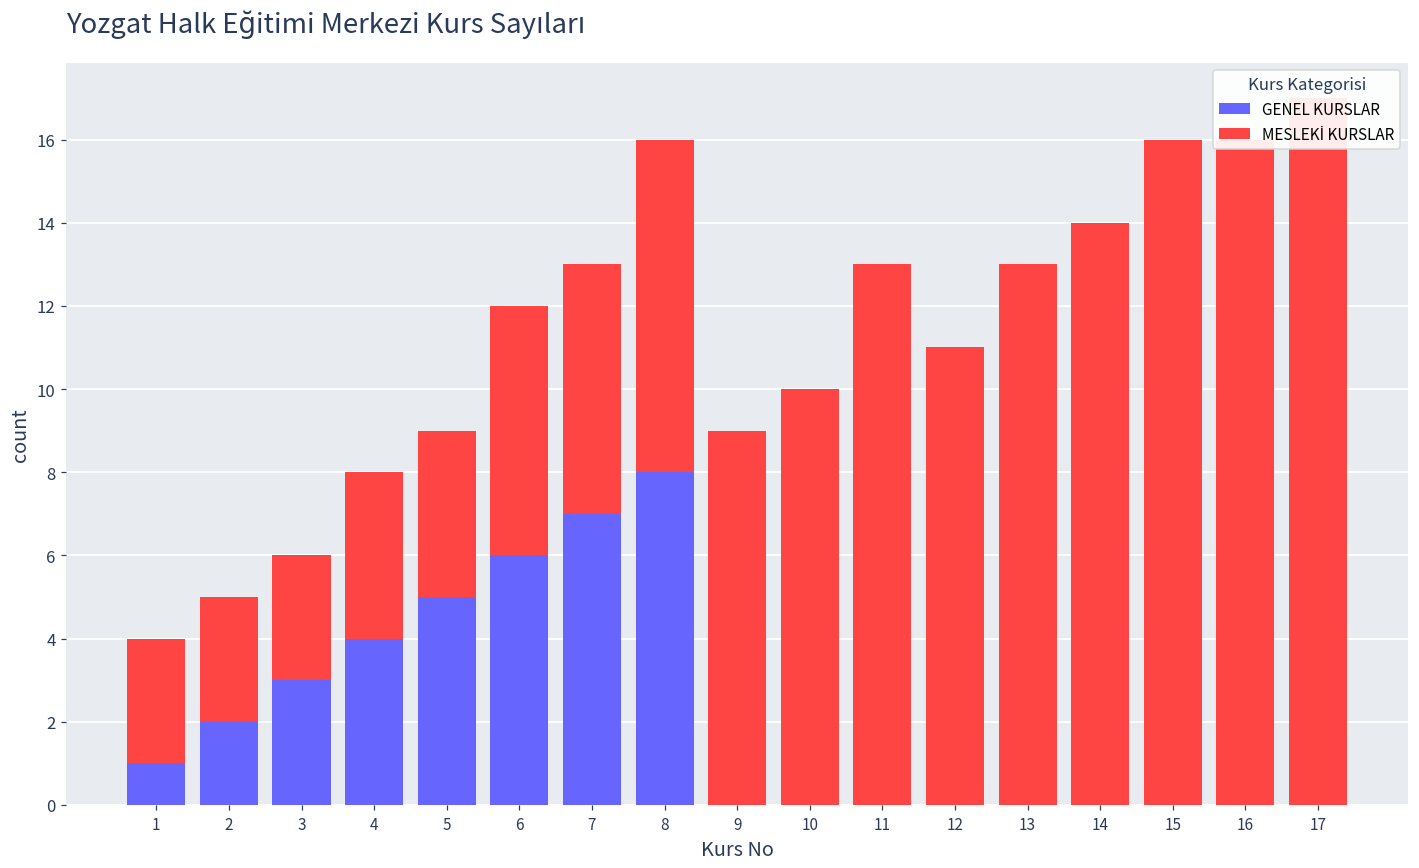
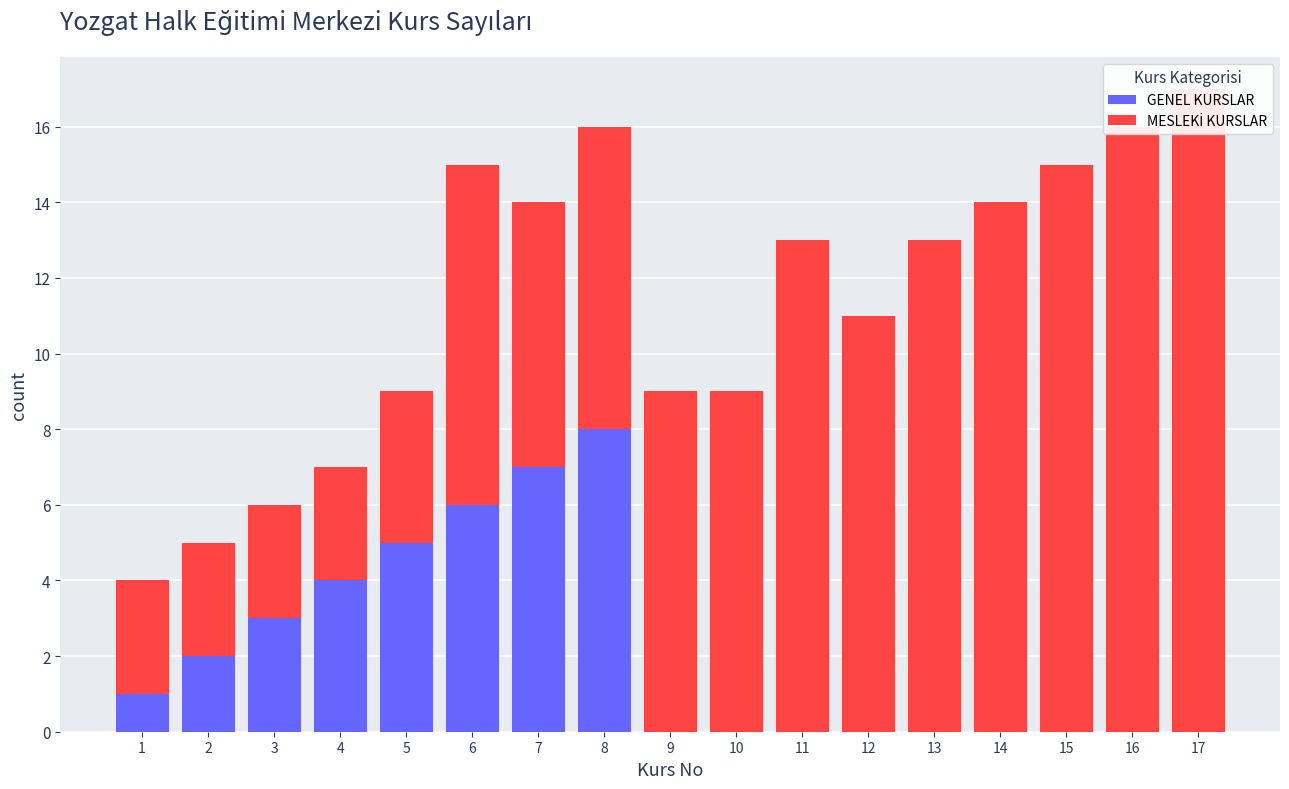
  {
    "GENEL KURSLAR": {
      "1": 1,
      "2": 2,
      "3": 3,
      "4": 4,
      "5": 5,
      "6": 6,
      "7": 7,
      "8": 8,
      "9": 0,
      "10": 0,
      "11": 0,
      "12": 0,
      "13": 0,
      "14": 0,
      "15": 0,
      "16": 0,
      "17": 0
    },
    "MESLEKİ KURSLAR": {
      "1": 3,
      "2": 3,
      "3": 3,
-     "4": 4,
+     "4": 3,
      "5": 4,
-     "6": 6,
-     "7": 6,
+     "6": 9,
+     "7": 7,
      "8": 8,
      "9": 9,
-     "10": 10,
+     "10": 9,
      "11": 13,
      "12": 11,
      "13": 13,
      "14": 14,
-     "15": 16
+     "15": 15
    }
  }
